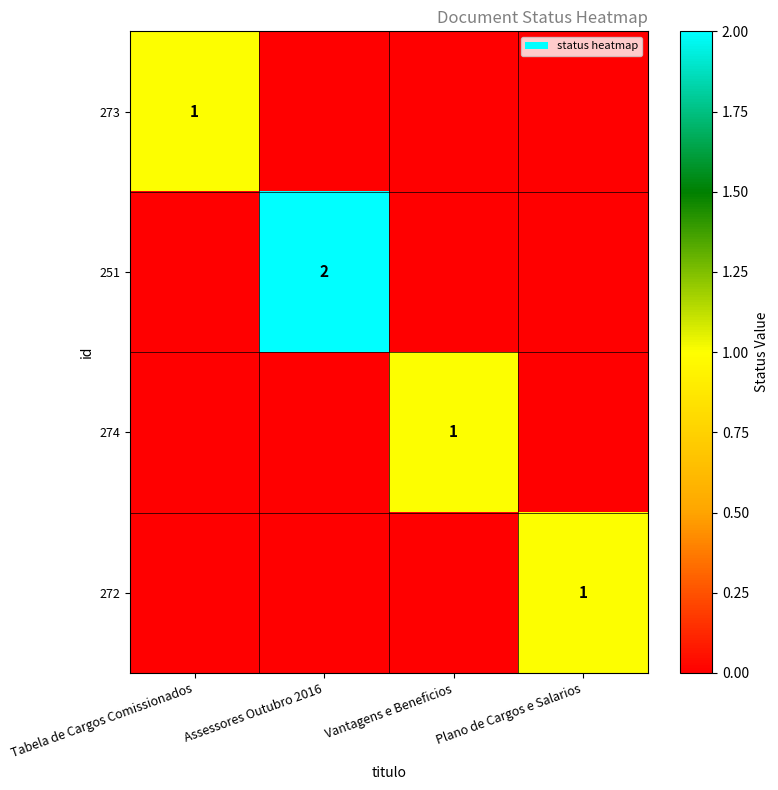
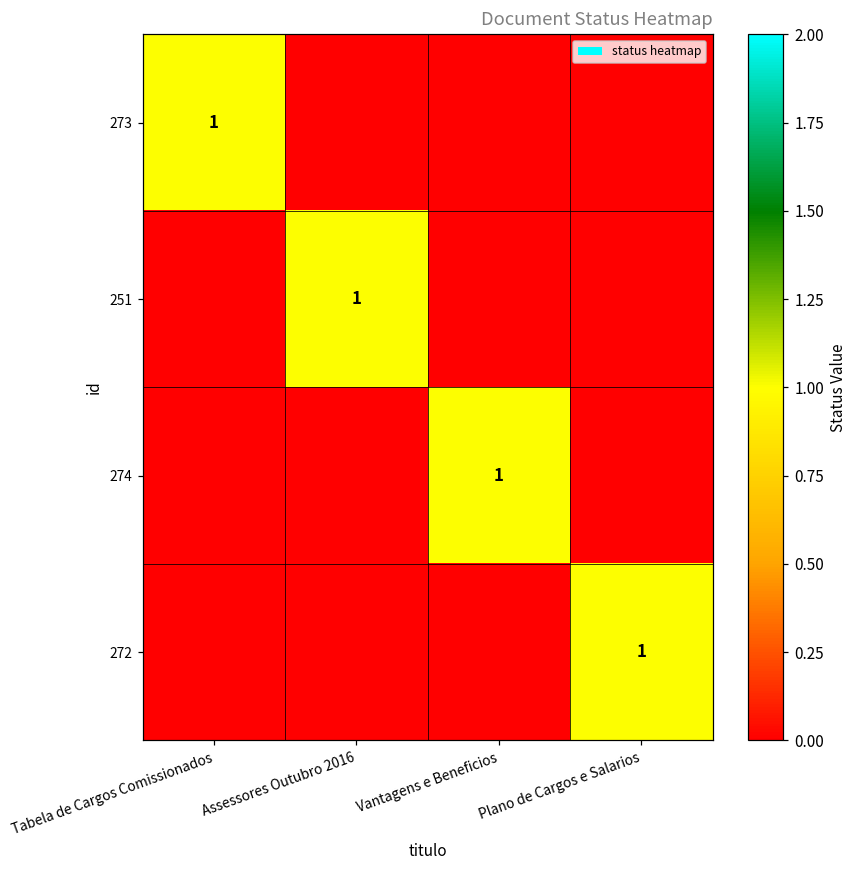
  {
    "273": {
      "Tabela de Cargos Comissionados": 1
    },
    "251": {
-     "Assessores Outubro 2016": 2
+     "Assessores Outubro 2016": 1
    },
    "274": {
      "Vantagens e Beneficios": 1
    },
    "272": {
      "Plano de Cargos e Salarios": 1
    }
  }
